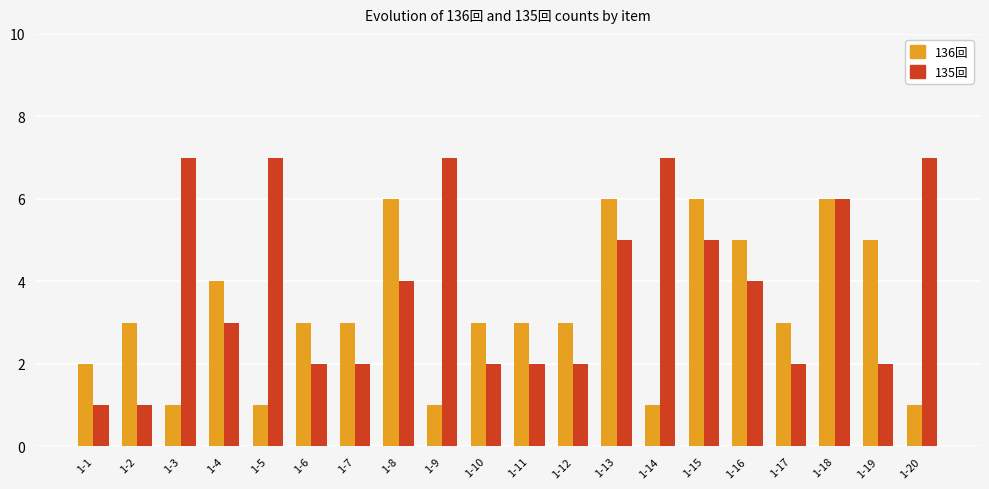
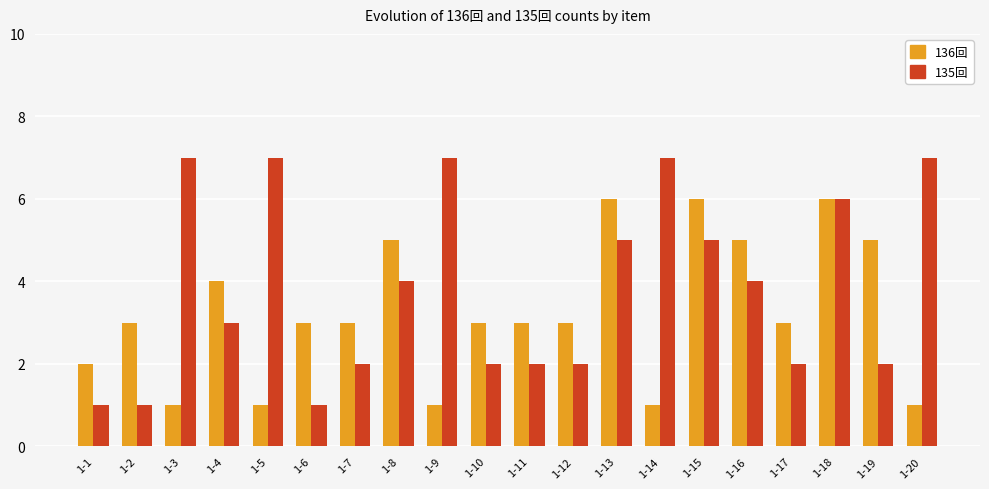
  {
    "136回": {
      "1-1": 2,
      "1-2": 3,
      "1-3": 1,
      "1-4": 4,
      "1-5": 1,
      "1-6": 3,
      "1-7": 3,
-     "1-8": 6,
+     "1-8": 5,
      "1-9": 1,
      "1-10": 3,
      "1-11": 3,
      "1-12": 3,
      "1-13": 6,
      "1-14": 1,
      "1-15": 6,
      "1-16": 5,
      "1-17": 3,
      "1-18": 6,
      "1-19": 5,
      "1-20": 1
    },
    "135回": {
      "1-1": 1,
      "1-2": 1,
      "1-3": 7,
      "1-4": 3,
      "1-5": 7,
-     "1-6": 2,
+     "1-6": 1,
      "1-7": 2,
      "1-8": 4,
      "1-9": 7,
      "1-10": 2,
      "1-11": 2,
      "1-12": 2,
      "1-13": 5,
      "1-14": 7,
      "1-15": 5,
      "1-16": 4,
      "1-17": 2,
      "1-18": 6,
      "1-19": 2,
      "1-20": 7
    }
  }
